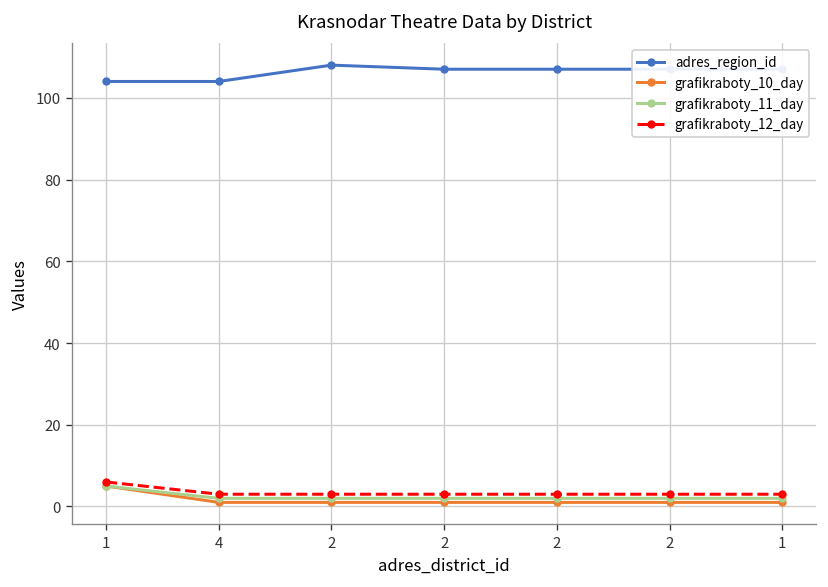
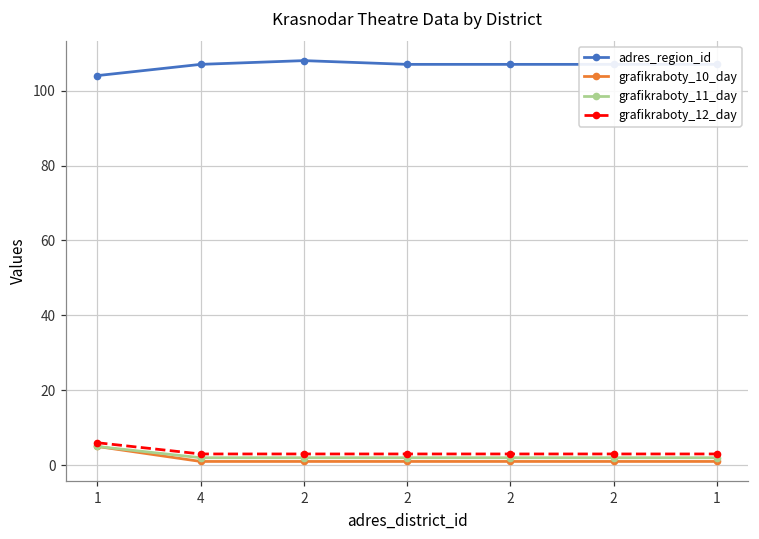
  {
    "adres_region_id": {
-     "4": 104
+     "4": 107
    },
    "grafikraboty_10_day": {
      "4": 1
    },
    "grafikraboty_11_day": {
      "4": 2
    },
    "grafikraboty_12_day": {
      "4": 3
    }
  }
